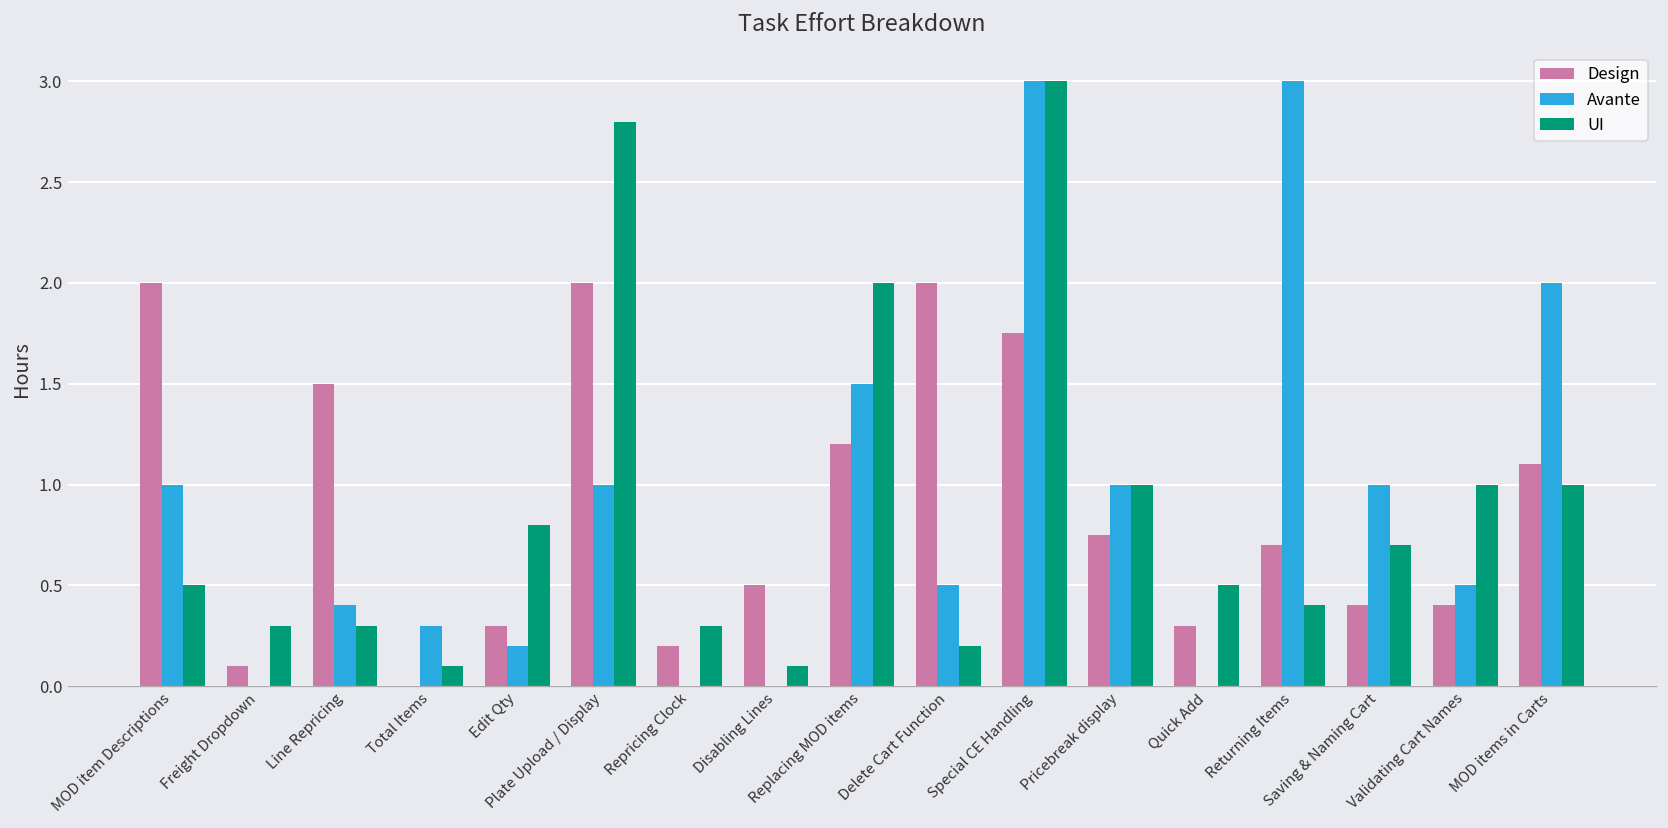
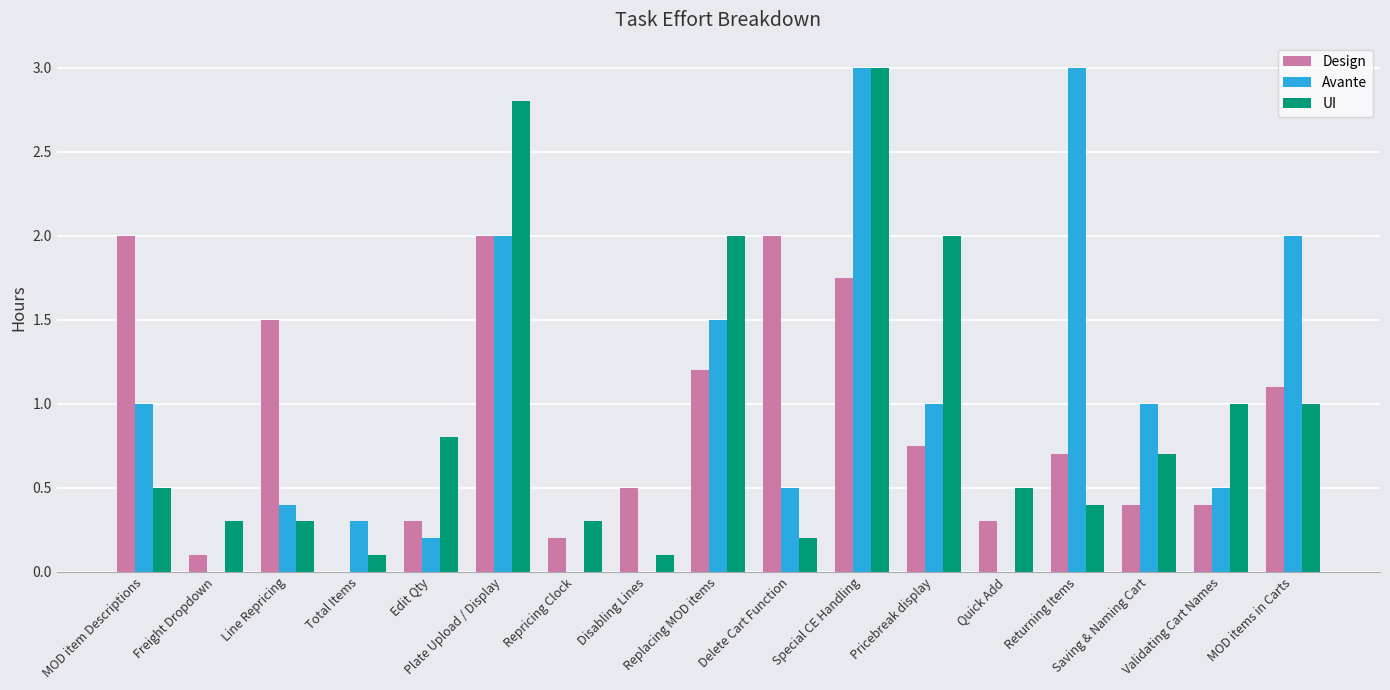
  {
    "Design": {
      "MOD item Descriptions": 2,
      "Freight Dropdown": 0.10,
      "Line Repricing": 1.50,
      "Total Items": 0,
      "Edit Qty": 0.30,
      "Plate Upload / Display": 2,
      "Repricing Clock": 0.20,
      "Disabling Lines": 0.50,
      "Replacing MOD items": 1.20,
      "Delete Cart Function": 2,
      "Special CE Handling": 1.75,
      "Pricebreak display": 0.75,
      "Quick Add": 0.30,
      "Returning Items": 0.70,
      "Saving & Naming Cart": 0.40,
      "Validating Cart Names": 0.40,
      "MOD items in Carts": 1.10
    },
    "Avante": {
      "MOD item Descriptions": 1,
      "Freight Dropdown": 0,
      "Line Repricing": 0.40,
      "Total Items": 0.30,
      "Edit Qty": 0.20,
-     "Plate Upload / Display": 1,
+     "Plate Upload / Display": 2,
      "Repricing Clock": 0,
      "Disabling Lines": 0,
      "Replacing MOD items": 1.50,
      "Delete Cart Function": 0.50,
      "Special CE Handling": 3,
      "Pricebreak display": 1,
      "Quick Add": 0,
      "Returning Items": 3,
      "Saving & Naming Cart": 1,
      "Validating Cart Names": 0.50,
      "MOD items in Carts": 2
    },
    "UI": {
      "MOD item Descriptions": 0.50,
      "Freight Dropdown": 0.30,
      "Line Repricing": 0.30,
      "Total Items": 0.10,
      "Edit Qty": 0.80,
      "Plate Upload / Display": 2.80,
      "Repricing Clock": 0.30,
      "Disabling Lines": 0.10,
      "Replacing MOD items": 2,
      "Delete Cart Function": 0.20,
      "Special CE Handling": 3,
-     "Pricebreak display": 1,
+     "Pricebreak display": 2,
      "Quick Add": 0.50,
      "Returning Items": 0.40,
      "Saving & Naming Cart": 0.70,
      "Validating Cart Names": 1,
      "MOD items in Carts": 1
    }
  }
